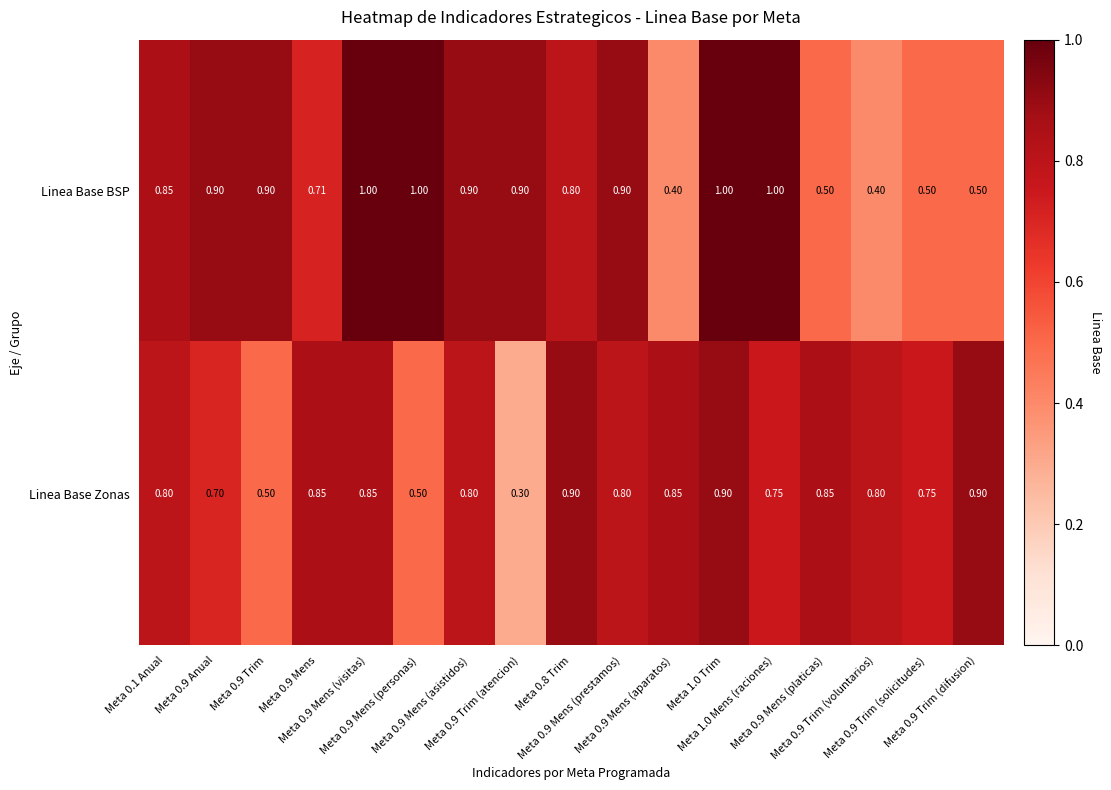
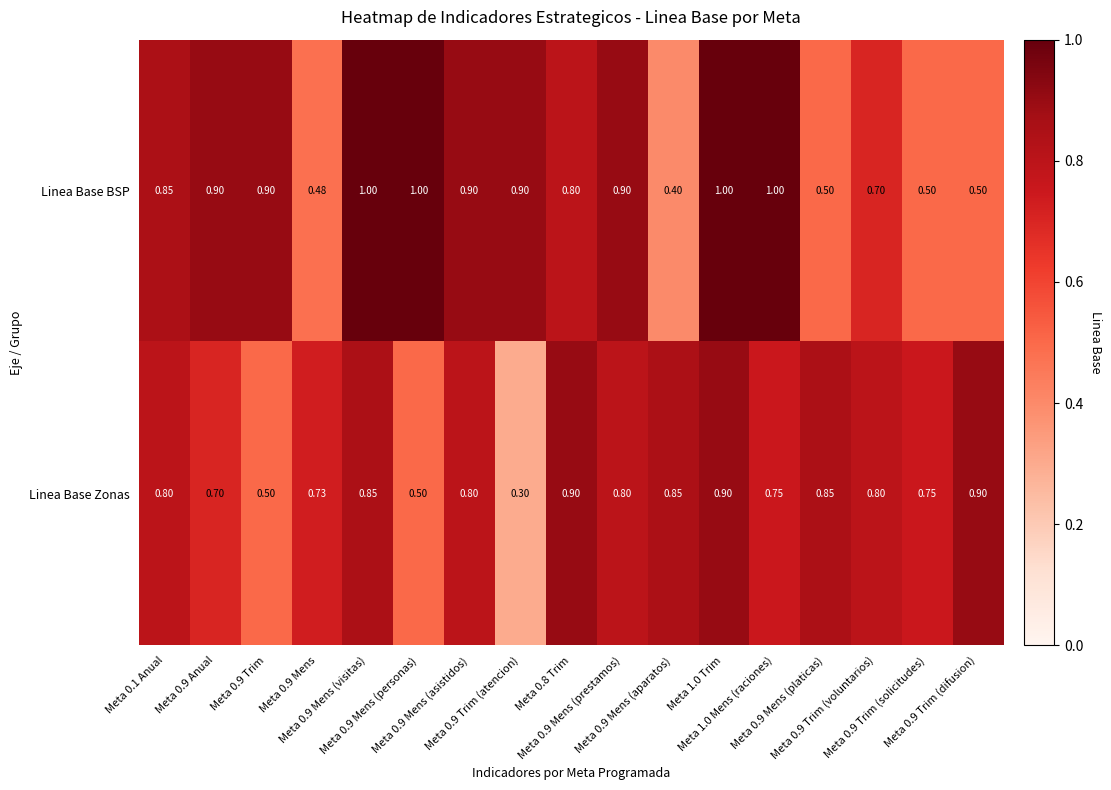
  {
    "Linea Base BSP": {
      "Meta 0.1 Anual": 0.85,
      "Meta 0.9 Anual": 0.90,
      "Meta 0.9 Trim": 0.90,
-     "Meta 0.9 Mens": 0.71,
+     "Meta 0.9 Mens": 0.48,
      "Meta 0.9 Mens (visitas)": 1.00,
      "Meta 0.9 Mens (personas)": 1.00,
      "Meta 0.9 Mens (asistidos)": 0.90,
      "Meta 0.9 Trim (atencion)": 0.90,
      "Meta 0.8 Trim": 0.80,
      "Meta 0.9 Mens (prestamos)": 0.90,
      "Meta 0.9 Mens (aparatos)": 0.40,
      "Meta 1.0 Trim": 1.00,
      "Meta 1.0 Mens (raciones)": 1.00,
      "Meta 0.9 Mens (platicas)": 0.50,
-     "Meta 0.9 Trim (voluntarios)": 0.40,
+     "Meta 0.9 Trim (voluntarios)": 0.70,
      "Meta 0.9 Trim (solicitudes)": 0.50,
      "Meta 0.9 Trim (difusion)": 0.50
    },
    "Linea Base Zonas": {
      "Meta 0.1 Anual": 0.80,
      "Meta 0.9 Anual": 0.70,
      "Meta 0.9 Trim": 0.50,
-     "Meta 0.9 Mens": 0.85,
+     "Meta 0.9 Mens": 0.73,
      "Meta 0.9 Mens (visitas)": 0.85,
      "Meta 0.9 Mens (personas)": 0.50,
      "Meta 0.9 Mens (asistidos)": 0.80,
      "Meta 0.9 Trim (atencion)": 0.30,
      "Meta 0.8 Trim": 0.90,
      "Meta 0.9 Mens (prestamos)": 0.80,
      "Meta 0.9 Mens (aparatos)": 0.85,
      "Meta 1.0 Trim": 0.90,
      "Meta 1.0 Mens (raciones)": 0.75,
      "Meta 0.9 Mens (platicas)": 0.85,
      "Meta 0.9 Trim (voluntarios)": 0.80,
      "Meta 0.9 Trim (solicitudes)": 0.75,
      "Meta 0.9 Trim (difusion)": 0.90
    }
  }
